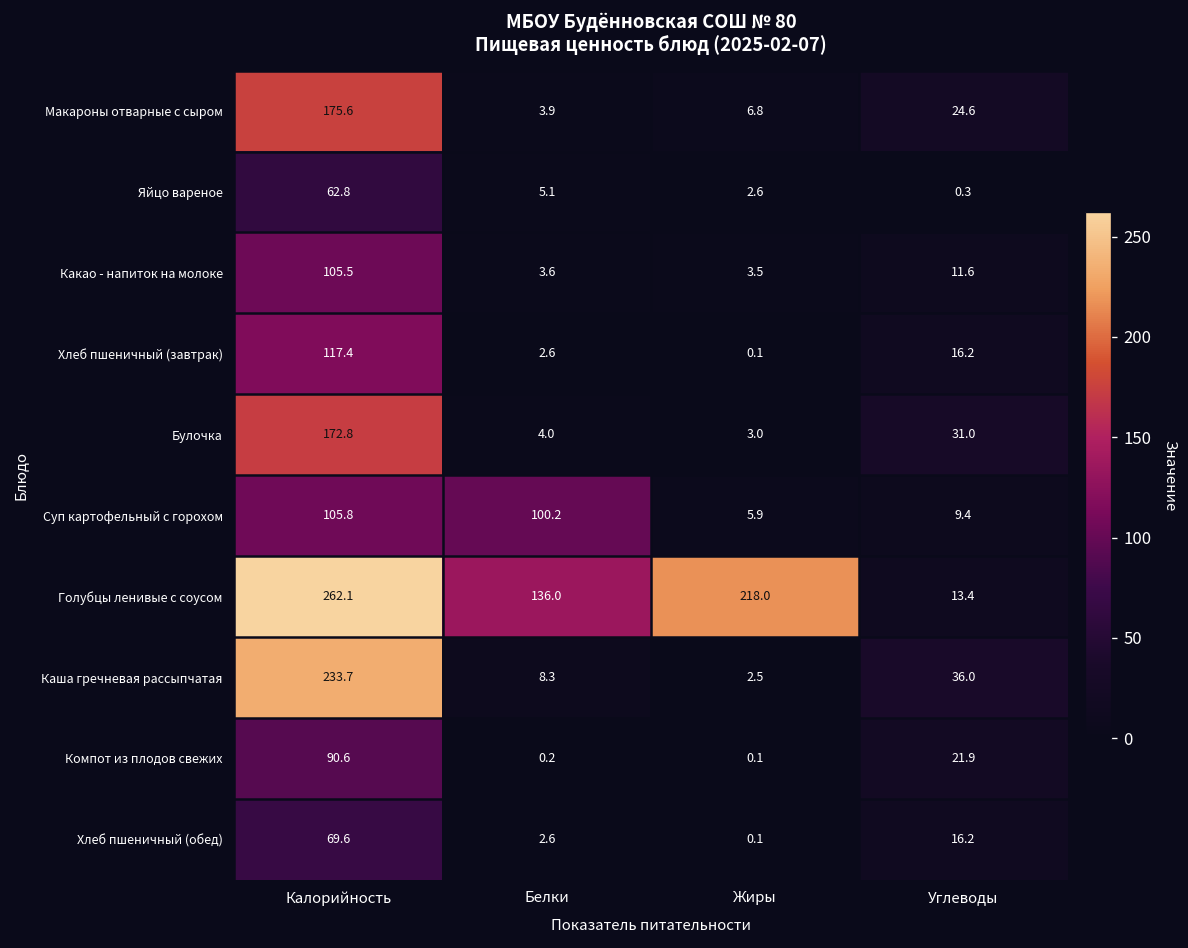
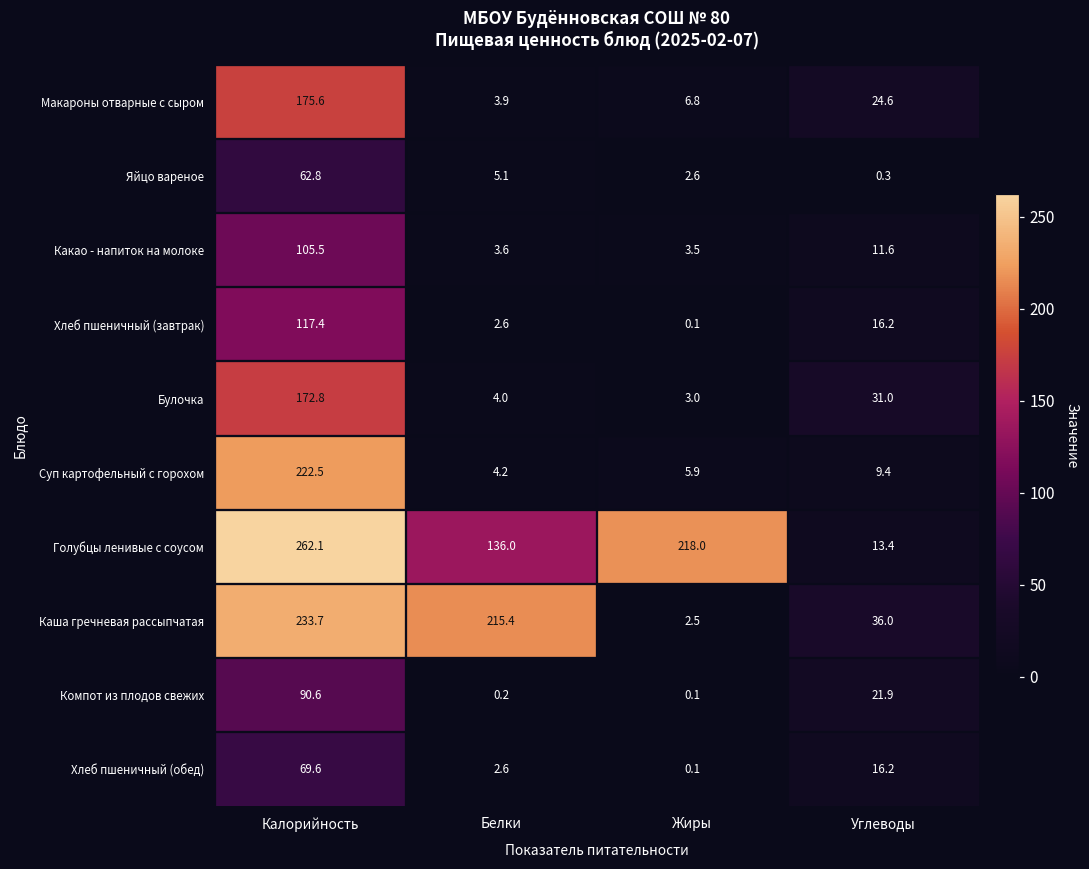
  {
    "Макароны отварные с сыром": {
      "Калорийность": 175.6,
      "Белки": 3.9,
      "Жиры": 6.8,
      "Углеводы": 24.6
    },
    "Яйцо вареное": {
      "Калорийность": 62.8,
      "Белки": 5.1,
      "Жиры": 2.6,
      "Углеводы": 0.3
    },
    "Какао - напиток на молоке": {
      "Калорийность": 105.5,
      "Белки": 3.6,
      "Жиры": 3.5,
      "Углеводы": 11.6
    },
    "Хлеб пшеничный (завтрак)": {
      "Калорийность": 117.4,
      "Белки": 2.6,
      "Жиры": 0.1,
      "Углеводы": 16.2
    },
    "Булочка": {
      "Калорийность": 172.8,
      "Белки": 4.0,
      "Жиры": 3.0,
      "Углеводы": 31.0
    },
    "Суп картофельный с горохом": {
-     "Калорийность": 105.8,
-     "Белки": 100.2,
+     "Калорийность": 222.5,
+     "Белки": 4.2,
      "Жиры": 5.9,
      "Углеводы": 9.4
    },
    "Голубцы ленивые с соусом": {
      "Калорийность": 262.1,
      "Белки": 136.0,
      "Жиры": 218.0,
      "Углеводы": 13.4
    },
    "Каша гречневая рассыпчатая": {
      "Калорийность": 233.7,
-     "Белки": 8.3,
+     "Белки": 215.4,
      "Жиры": 2.5,
      "Углеводы": 36.0
    },
    "Компот из плодов свежих": {
      "Калорийность": 90.6,
      "Белки": 0.2,
      "Жиры": 0.1,
      "Углеводы": 21.9
    },
    "Хлеб пшеничный (обед)": {
      "Калорийность": 69.6,
      "Белки": 2.6,
      "Жиры": 0.1,
      "Углеводы": 16.2
    }
  }
